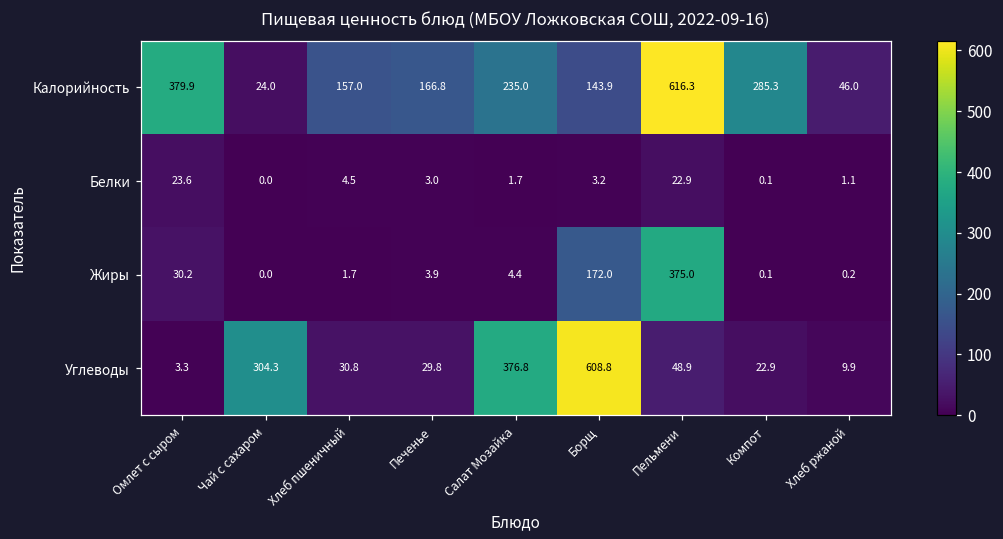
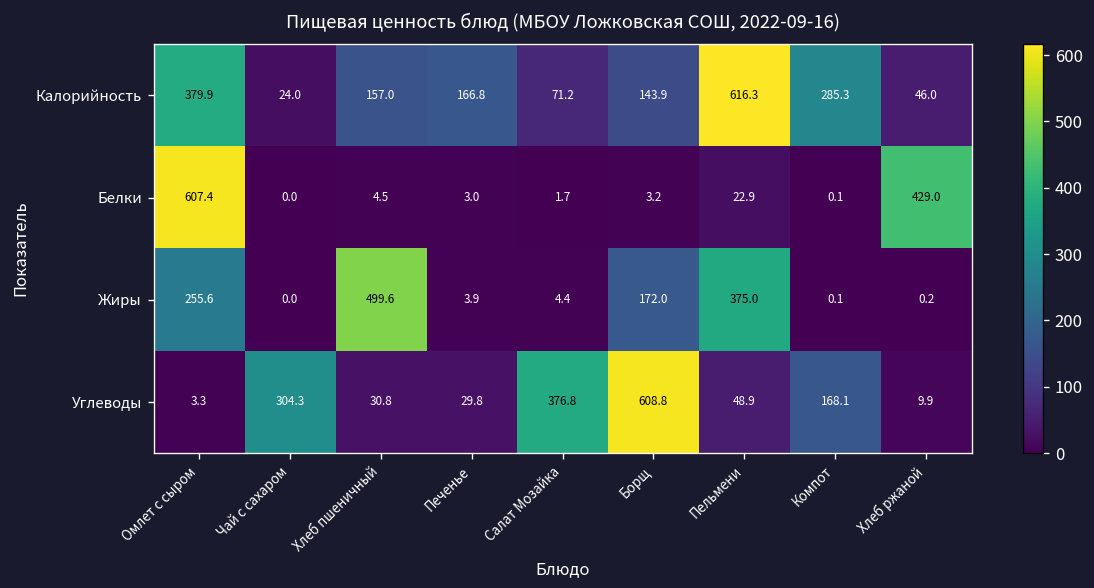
  {
    "Калорийность": {
      "Омлет с сыром": 379.9,
      "Чай с сахаром": 24.0,
      "Хлеб пшеничный": 157.0,
      "Печенье": 166.8,
-     "Салат Мозайка": 235.0,
+     "Салат Мозайка": 71.2,
      "Борщ": 143.9,
      "Пельмени": 616.3,
      "Компот": 285.3,
      "Хлеб ржаной": 46.0
    },
    "Белки": {
-     "Омлет с сыром": 23.6,
+     "Омлет с сыром": 607.4,
      "Чай с сахаром": 0.0,
      "Хлеб пшеничный": 4.5,
      "Печенье": 3.0,
      "Салат Мозайка": 1.7,
      "Борщ": 3.2,
      "Пельмени": 22.9,
      "Компот": 0.1,
-     "Хлеб ржаной": 1.1
+     "Хлеб ржаной": 429.0
    },
    "Жиры": {
-     "Омлет с сыром": 30.2,
+     "Омлет с сыром": 255.6,
      "Чай с сахаром": 0.0,
-     "Хлеб пшеничный": 1.7,
+     "Хлеб пшеничный": 499.6,
      "Печенье": 3.9,
      "Салат Мозайка": 4.4,
      "Борщ": 172.0,
      "Пельмени": 375.0,
      "Компот": 0.1,
      "Хлеб ржаной": 0.2
    },
    "Углеводы": {
      "Омлет с сыром": 3.3,
      "Чай с сахаром": 304.3,
      "Хлеб пшеничный": 30.8,
      "Печенье": 29.8,
      "Салат Мозайка": 376.8,
      "Борщ": 608.8,
      "Пельмени": 48.9,
-     "Компот": 22.9,
+     "Компот": 168.1,
      "Хлеб ржаной": 9.9
    }
  }
